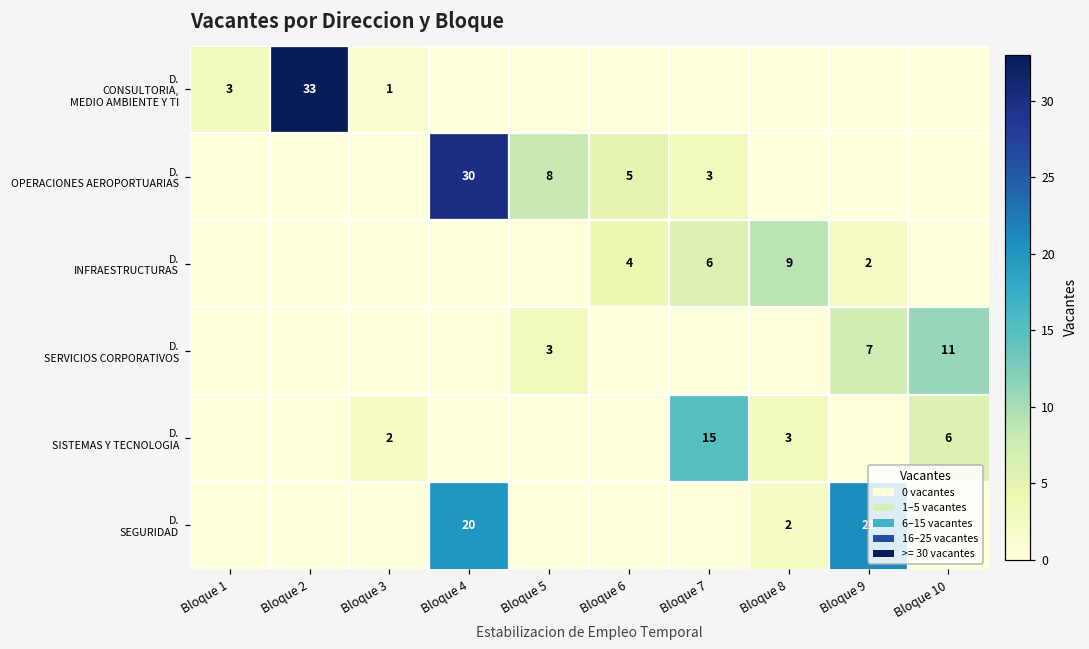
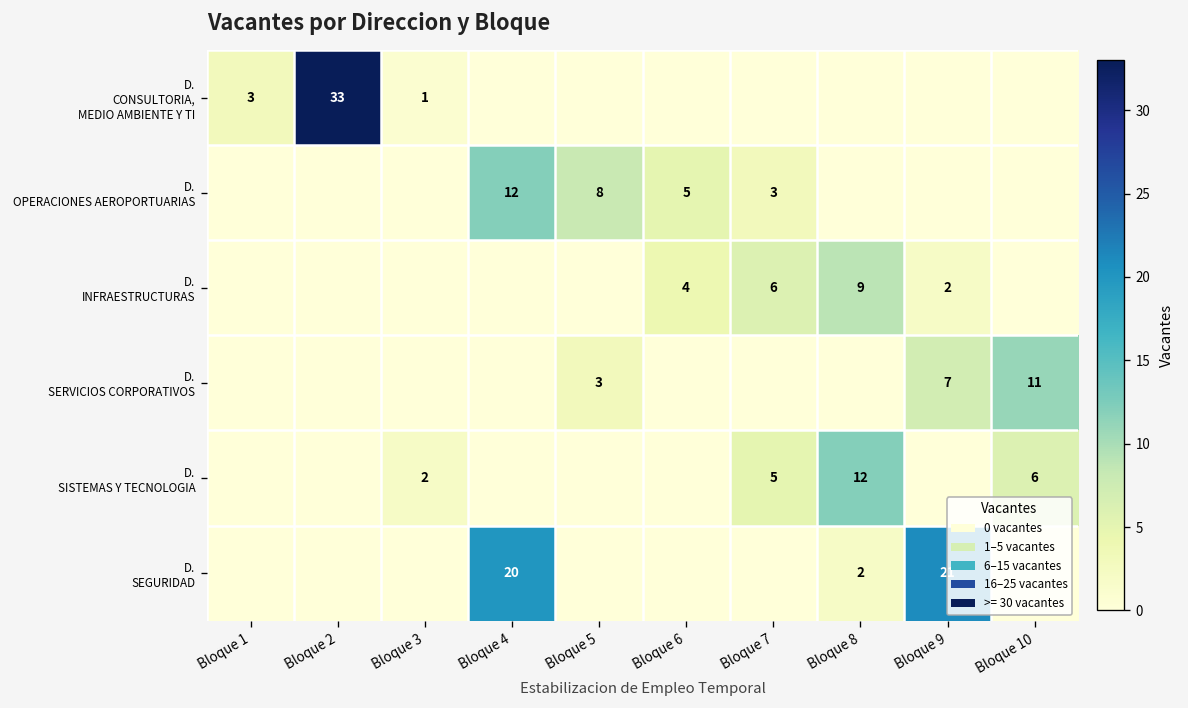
  {
    "D. CONSULTORIA, MEDIO AMBIENTE Y TI": {
      "Bloque 1": 3,
      "Bloque 2": 33,
      "Bloque 3": 1
    },
    "D. OPERACIONES AEROPORTUARIAS": {
-     "Bloque 4": 30,
+     "Bloque 4": 12,
      "Bloque 5": 8,
      "Bloque 6": 5,
      "Bloque 7": 3
    },
    "D. INFRAESTRUCTURAS": {
      "Bloque 6": 4,
      "Bloque 7": 6,
      "Bloque 8": 9,
      "Bloque 9": 2
    },
    "D. SERVICIOS CORPORATIVOS": {
      "Bloque 5": 3,
      "Bloque 9": 7,
      "Bloque 10": 11
    },
    "D. SISTEMAS Y TECNOLOGIA": {
      "Bloque 3": 2,
-     "Bloque 7": 15,
-     "Bloque 8": 3,
+     "Bloque 7": 5,
+     "Bloque 8": 12,
      "Bloque 10": 6
    },
    "D. SEGURIDAD": {
      "Bloque 4": 20,
      "Bloque 8": 2
    }
  }
